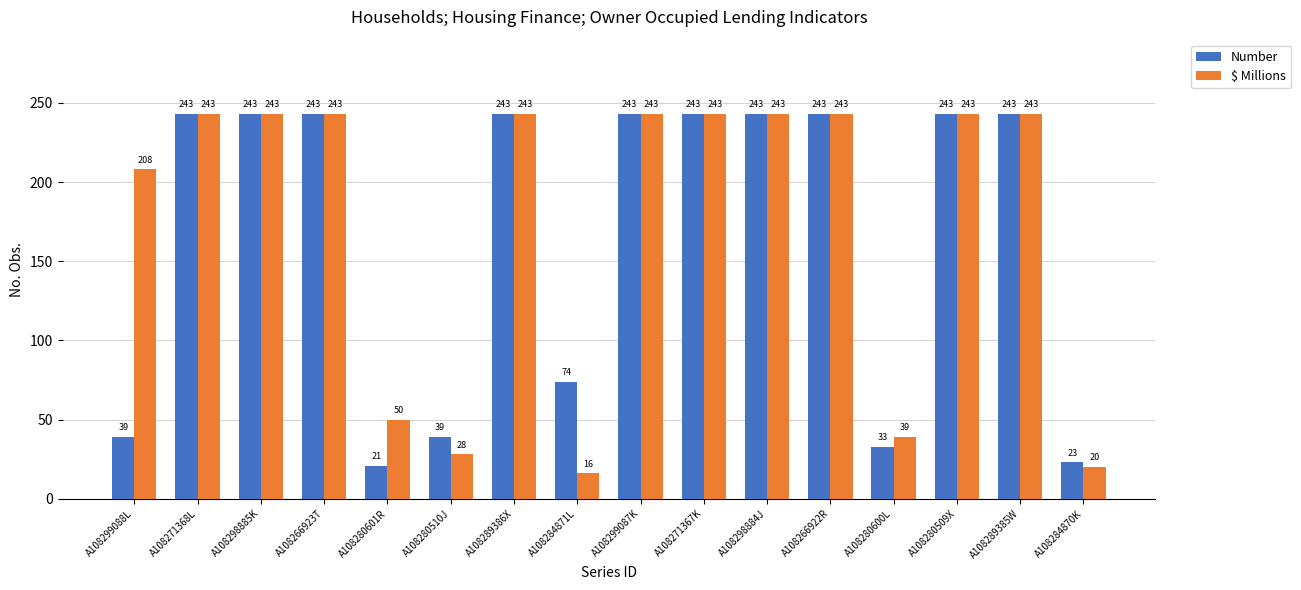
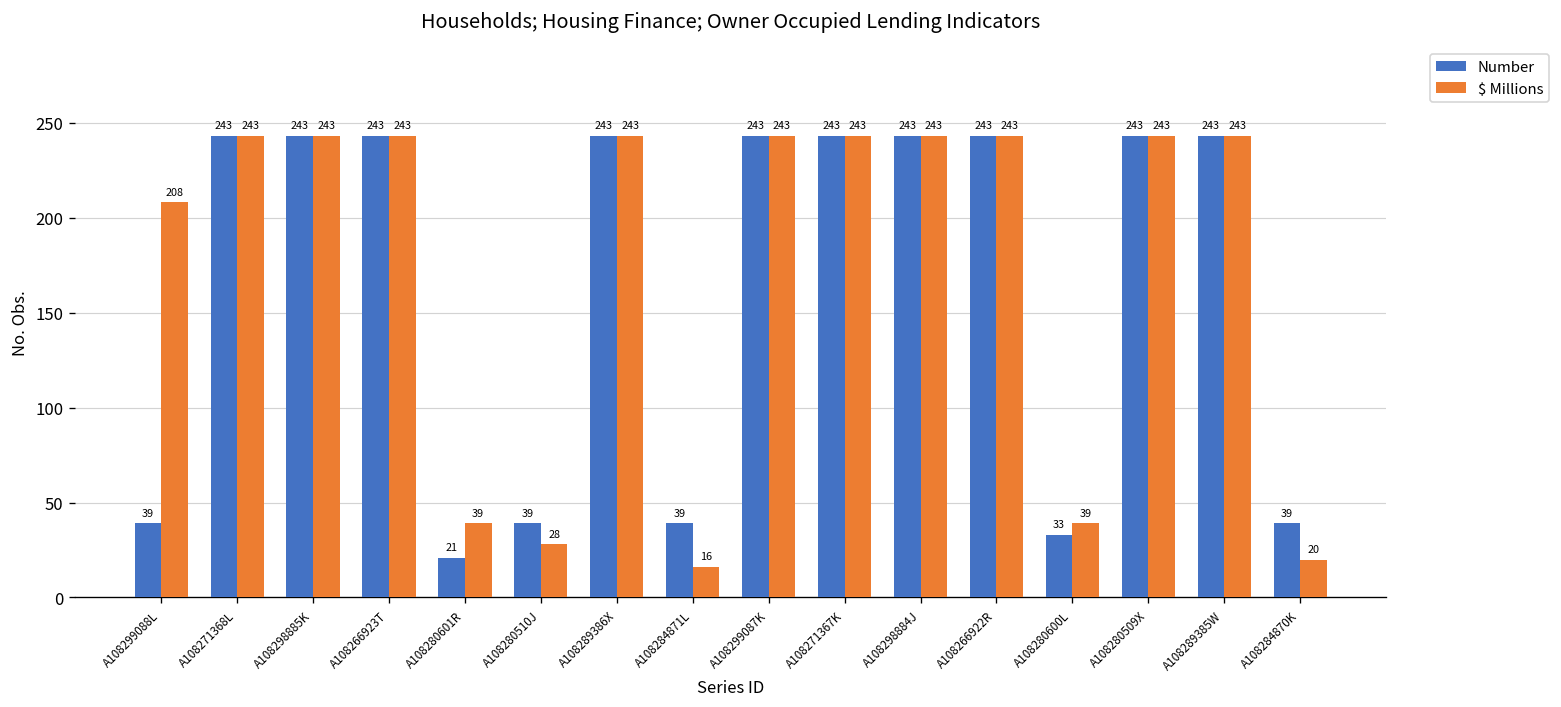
  {
    "Number": {
      "A108299088L": 39,
      "A108271368L": 243,
      "A108298885K": 243,
      "A108266923T": 243,
      "A108280601R": 21,
      "A108280510J": 39,
      "A108289386X": 243,
-     "A108284871L": 74,
+     "A108284871L": 39,
      "A108299087K": 243,
      "A108271367K": 243,
      "A108298884J": 243,
      "A108266922R": 243,
      "A108280600L": 33,
      "A108280509X": 243,
      "A108289385W": 243,
-     "A108284870K": 23
+     "A108284870K": 39
    },
    "$ Millions": {
      "A108299088L": 208,
      "A108271368L": 243,
      "A108298885K": 243,
      "A108266923T": 243,
-     "A108280601R": 50,
+     "A108280601R": 39,
      "A108280510J": 28,
      "A108289386X": 243,
      "A108284871L": 16,
      "A108299087K": 243,
      "A108271367K": 243,
      "A108298884J": 243,
      "A108266922R": 243,
      "A108280600L": 39,
      "A108280509X": 243,
      "A108289385W": 243,
      "A108284870K": 20
    }
  }
